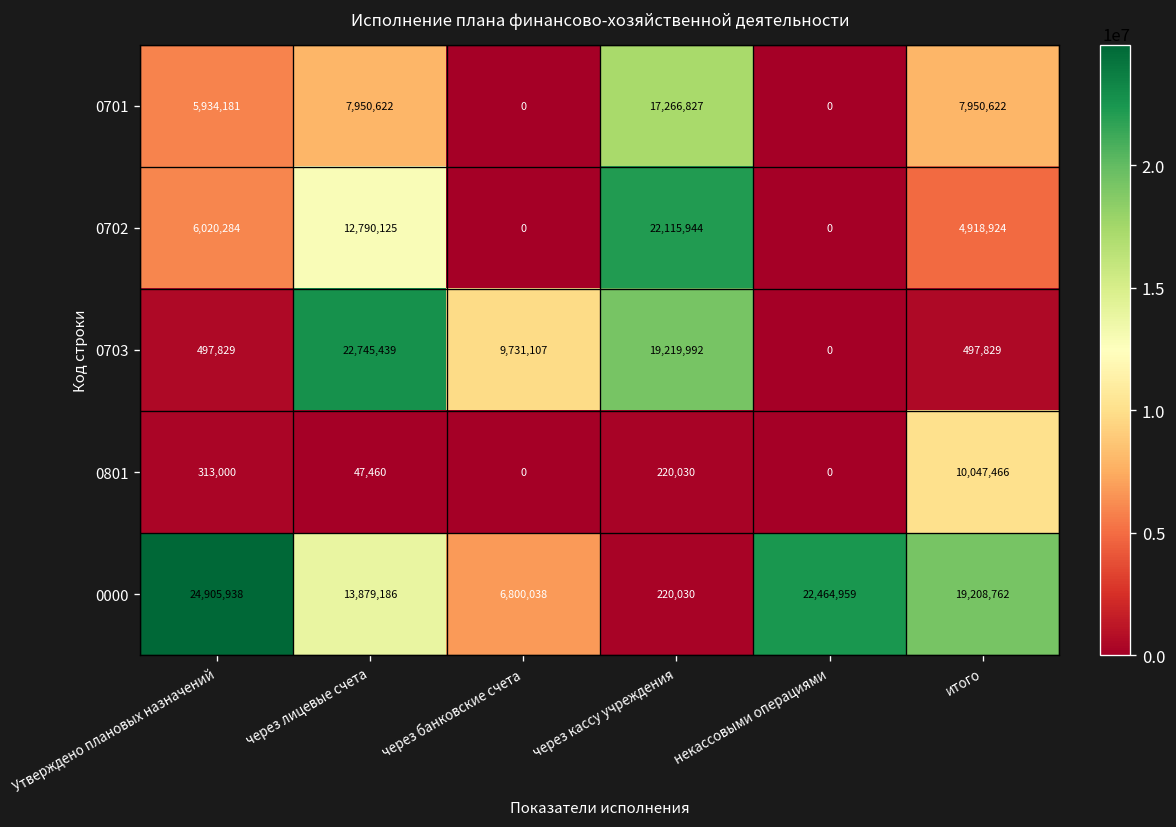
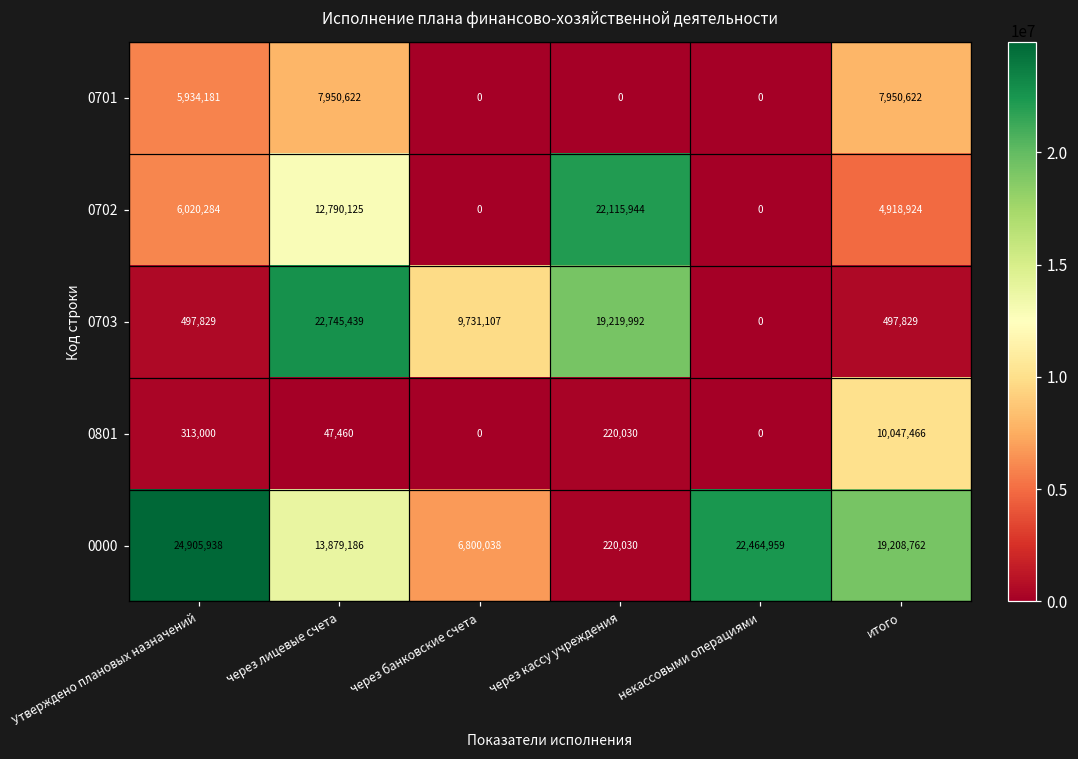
  {
    "0701": {
      "Утверждено плановых назначений": "5,934,181",
      "через лицевые счета": "7,950,622",
      "через банковские счета": "0",
-     "через кассу учреждения": "17,266,827",
+     "через кассу учреждения": "0",
      "некассовыми операциями": "0",
      "итого": "7,950,622"
    },
    "0702": {
      "Утверждено плановых назначений": "6,020,284",
      "через лицевые счета": "12,790,125",
      "через банковские счета": "0",
      "через кассу учреждения": "22,115,944",
      "некассовыми операциями": "0",
      "итого": "4,918,924"
    },
    "0703": {
      "Утверждено плановых назначений": "497,829",
      "через лицевые счета": "22,745,439",
      "через банковские счета": "9,731,107",
      "через кассу учреждения": "19,219,992",
      "некассовыми операциями": "0",
      "итого": "497,829"
    },
    "0801": {
      "Утверждено плановых назначений": "313,000",
      "через лицевые счета": "47,460",
      "через банковские счета": "0",
      "через кассу учреждения": "220,030",
      "некассовыми операциями": "0",
      "итого": "10,047,466"
    },
    "0000": {
      "Утверждено плановых назначений": "24,905,938",
      "через лицевые счета": "13,879,186",
      "через банковские счета": "6,800,038",
      "через кассу учреждения": "220,030",
      "некассовыми операциями": "22,464,959",
      "итого": "19,208,762"
    }
  }
